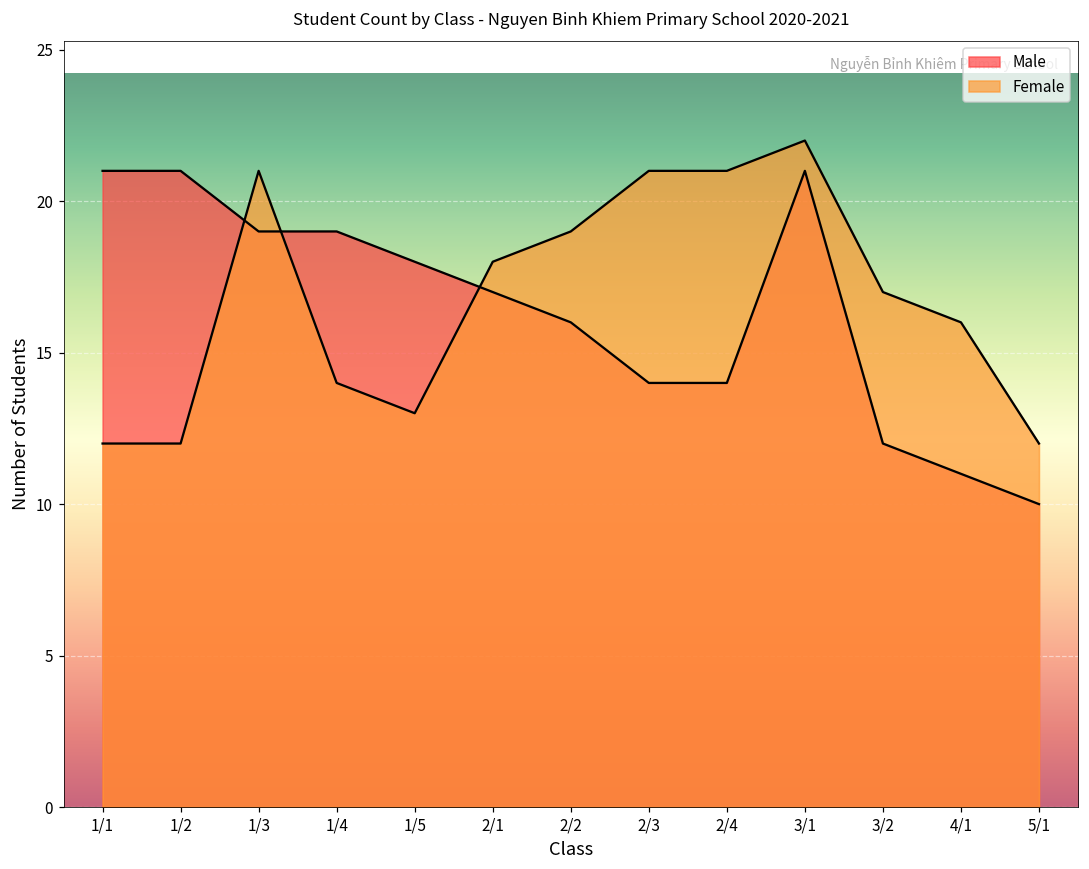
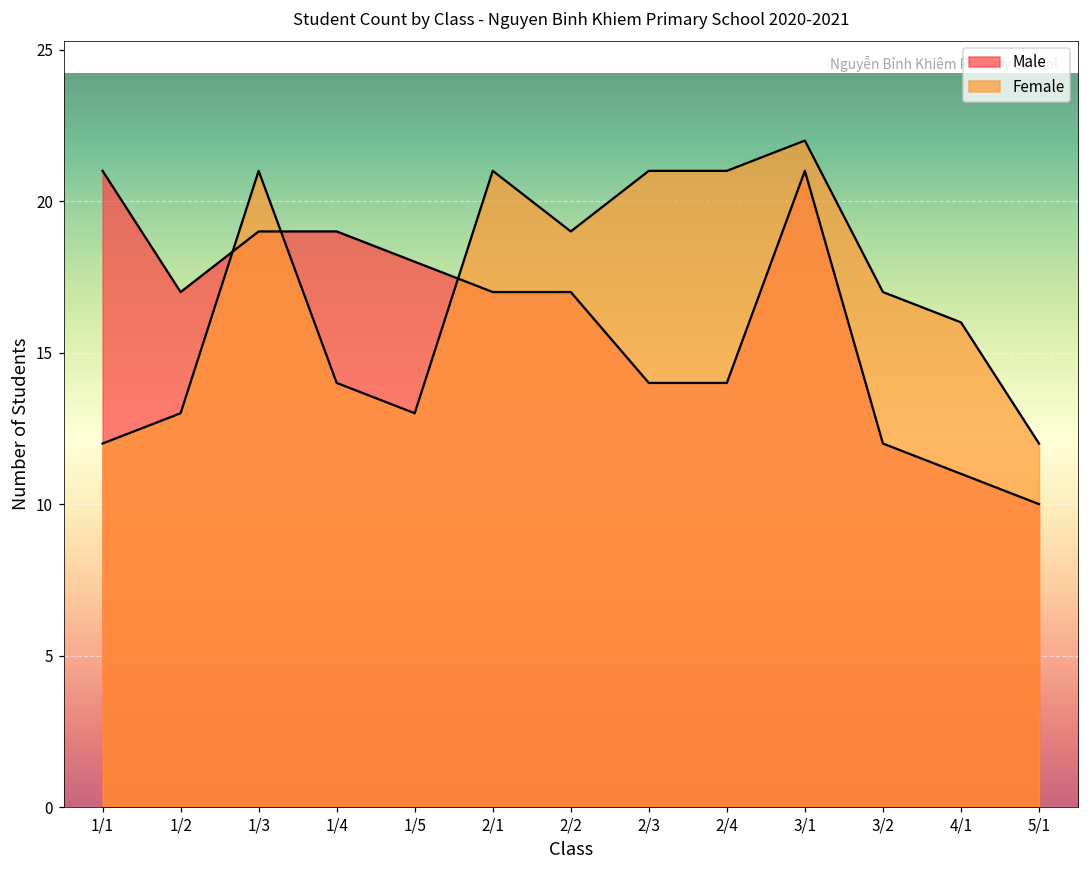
  {
    "Male": {
      "1/1": 21,
-     "1/2": 21,
+     "1/2": 17,
      "1/3": 19,
      "1/4": 19,
      "1/5": 18,
      "2/1": 17,
-     "2/2": 16,
+     "2/2": 17,
      "2/3": 14,
      "2/4": 14,
      "3/1": 21,
      "3/2": 12,
      "4/1": 11,
      "5/1": 10
    },
    "Female": {
      "1/1": 12,
-     "1/2": 12,
+     "1/2": 13,
      "1/3": 21,
      "1/4": 14,
      "1/5": 13,
-     "2/1": 18,
+     "2/1": 21,
      "2/2": 19,
      "2/3": 21,
      "2/4": 21,
      "3/1": 22,
      "3/2": 17,
      "4/1": 16,
      "5/1": 12
    }
  }
